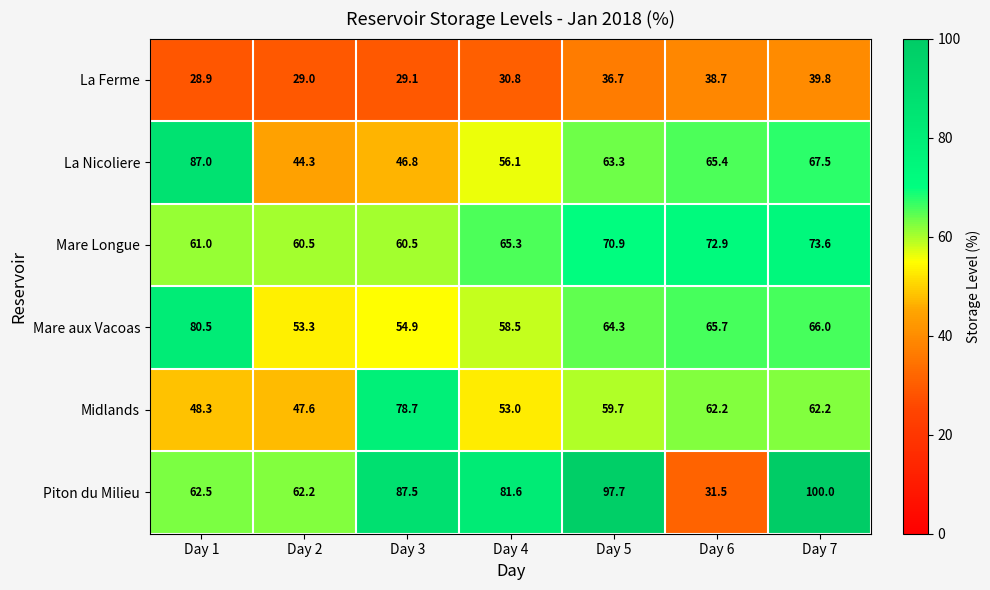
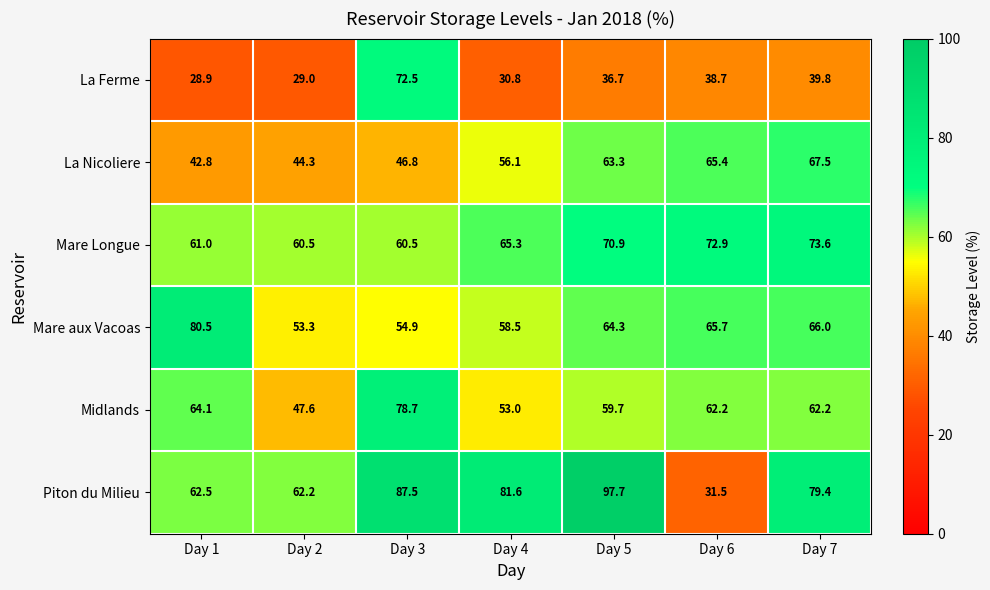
  {
    "La Ferme": {
      "Day 1": 28.9,
      "Day 2": 29.0,
-     "Day 3": 29.1,
+     "Day 3": 72.5,
      "Day 4": 30.8,
      "Day 5": 36.7,
      "Day 6": 38.7,
      "Day 7": 39.8
    },
    "La Nicoliere": {
-     "Day 1": 87.0,
+     "Day 1": 42.8,
      "Day 2": 44.3,
      "Day 3": 46.8,
      "Day 4": 56.1,
      "Day 5": 63.3,
      "Day 6": 65.4,
      "Day 7": 67.5
    },
    "Mare Longue": {
      "Day 1": 61.0,
      "Day 2": 60.5,
      "Day 3": 60.5,
      "Day 4": 65.3,
      "Day 5": 70.9,
      "Day 6": 72.9,
      "Day 7": 73.6
    },
    "Mare aux Vacoas": {
      "Day 1": 80.5,
      "Day 2": 53.3,
      "Day 3": 54.9,
      "Day 4": 58.5,
      "Day 5": 64.3,
      "Day 6": 65.7,
      "Day 7": 66.0
    },
    "Midlands": {
-     "Day 1": 48.3,
+     "Day 1": 64.1,
      "Day 2": 47.6,
      "Day 3": 78.7,
      "Day 4": 53.0,
      "Day 5": 59.7,
      "Day 6": 62.2,
      "Day 7": 62.2
    },
    "Piton du Milieu": {
      "Day 1": 62.5,
      "Day 2": 62.2,
      "Day 3": 87.5,
      "Day 4": 81.6,
      "Day 5": 97.7,
      "Day 6": 31.5,
-     "Day 7": 100.0
+     "Day 7": 79.4
    }
  }
